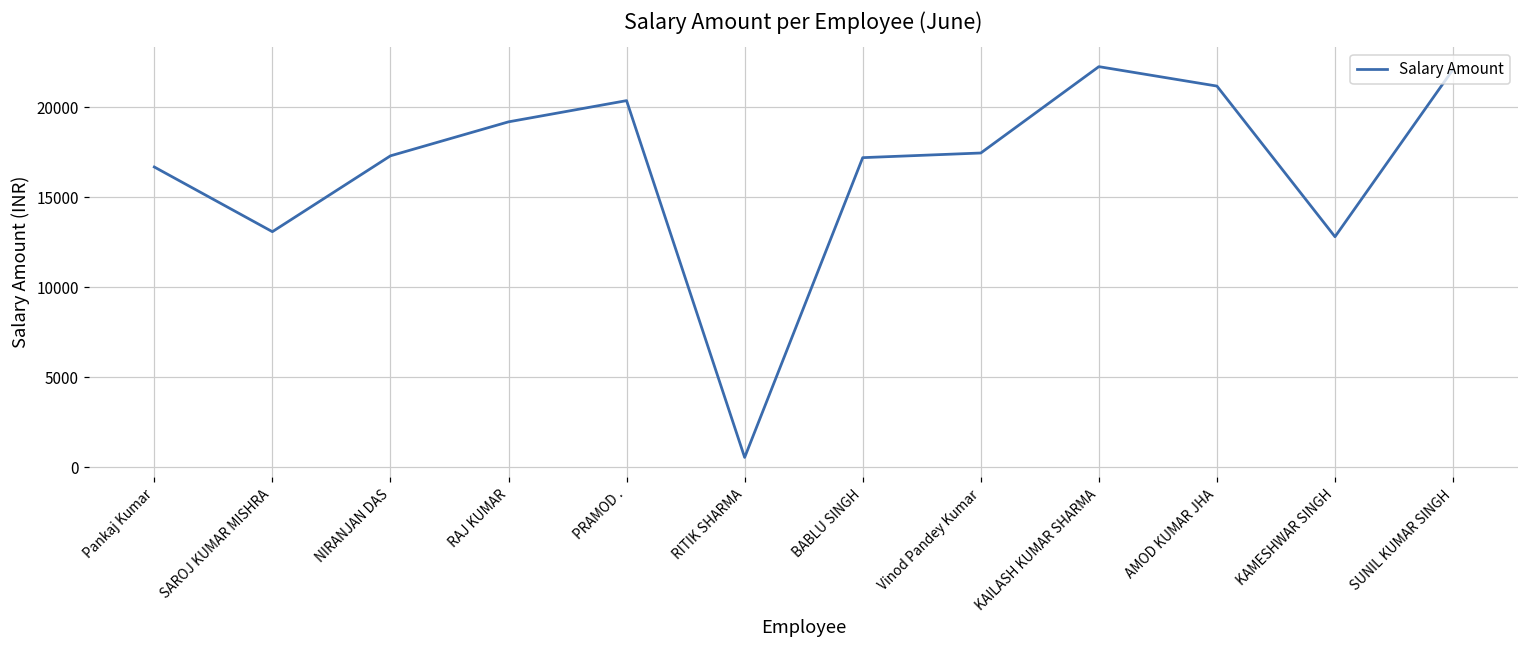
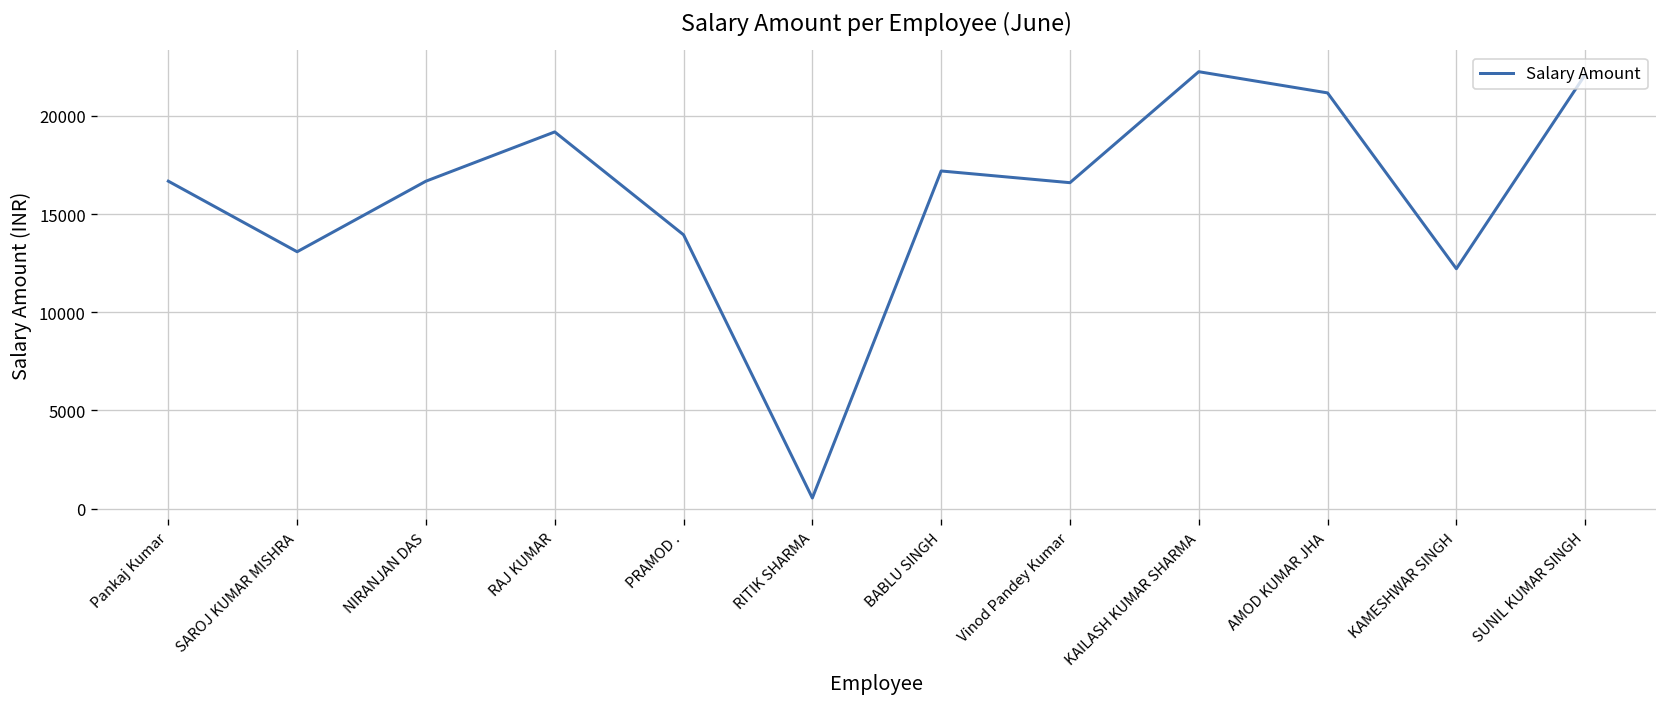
  {
    "Pankaj Kumar": 16700,
    "SAROJ KUMAR MISHRA": 13100,
-   "NIRANJAN DAS": 17300,
+   "NIRANJAN DAS": 16700,
    "RAJ KUMAR": 19200,
-   "PRAMOD .": 20400,
+   "PRAMOD .": 13900,
    "RITIK SHARMA": 500,
    "BABLU SINGH": 17200,
-   "Vinod Pandey Kumar": 17500,
+   "Vinod Pandey Kumar": 16600,
    "KAILASH KUMAR SHARMA": 22200,
    "AMOD KUMAR JHA": 21200,
-   "KAMESHWAR SINGH": 12800
+   "KAMESHWAR SINGH": 12200
  }
